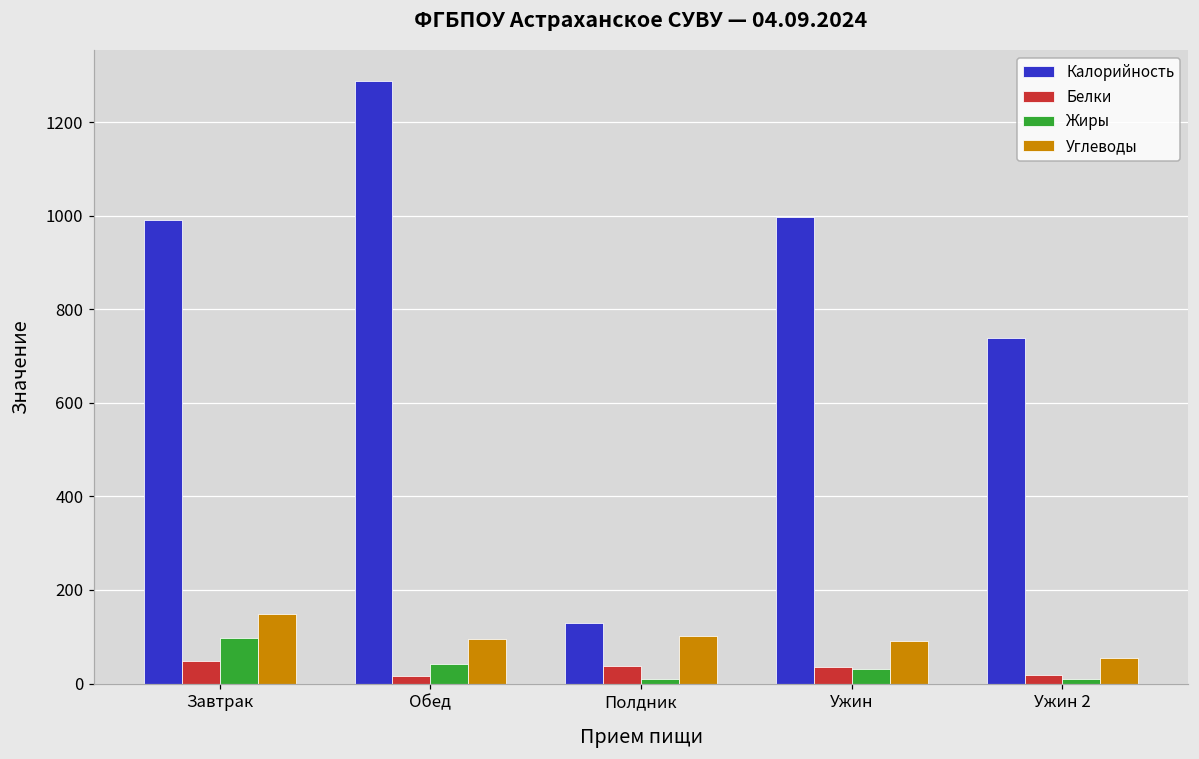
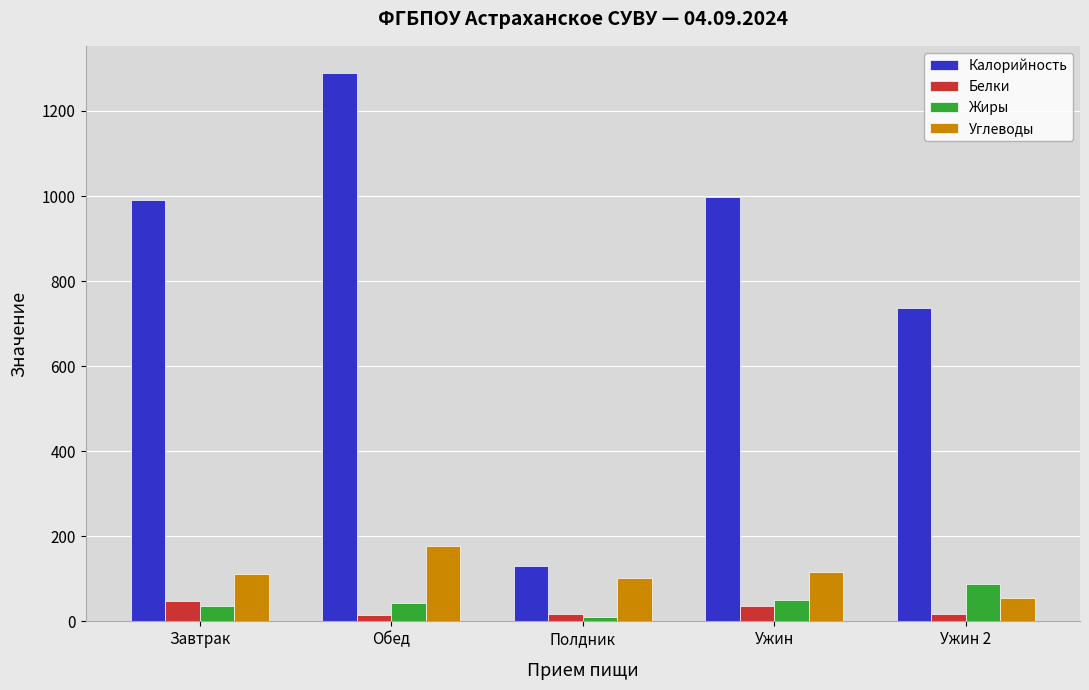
  {
    "Калорийность": {
      "Завтрак": 990,
      "Обед": 1290,
      "Полдник": 130,
      "Ужин": 1000,
      "Ужин 2": 740
    },
    "Белки": {
      "Завтрак": 50,
      "Обед": 20,
-     "Полдник": 40,
+     "Полдник": 20,
      "Ужин": 40,
      "Ужин 2": 20
    },
    "Жиры": {
-     "Завтрак": 100,
+     "Завтрак": 40,
      "Обед": 40,
      "Полдник": 10,
-     "Ужин": 30,
-     "Ужин 2": 10
+     "Ужин": 50,
+     "Ужин 2": 90
    },
    "Углеводы": {
-     "Завтрак": 150,
-     "Обед": 90,
+     "Завтрак": 110,
+     "Обед": 180,
      "Полдник": 100,
-     "Ужин": 90,
+     "Ужин": 120,
      "Ужин 2": 60
    }
  }
